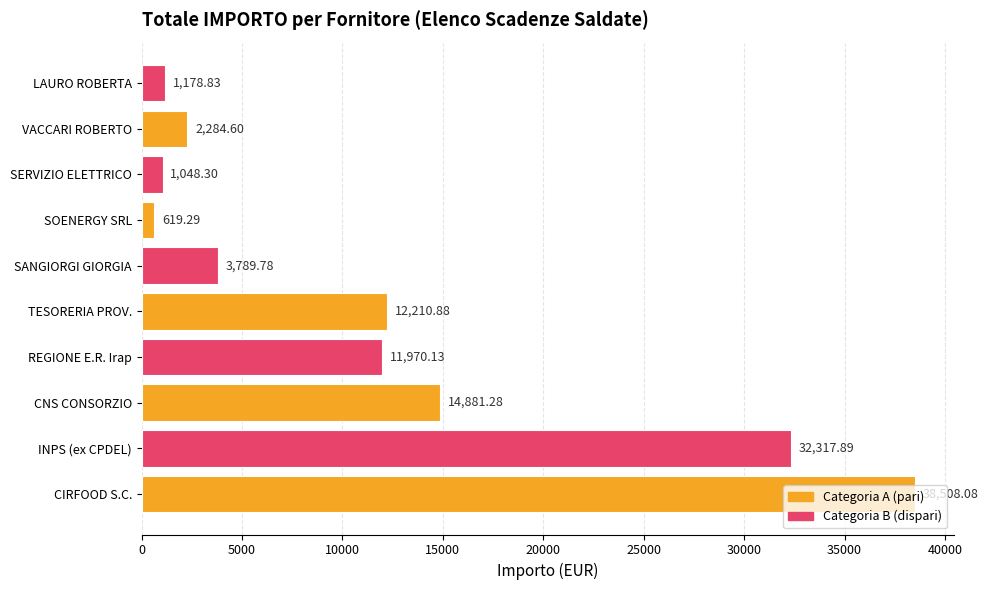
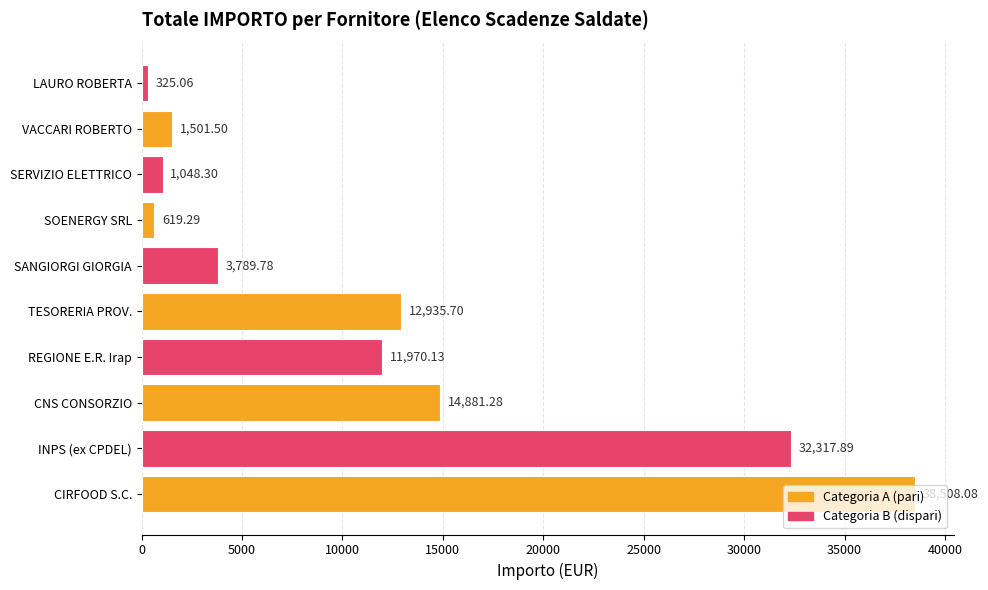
  {
-   "LAURO ROBERTA": "1,178.83",
-   "VACCARI ROBERTO": "2,284.60",
+   "LAURO ROBERTA": "325.06",
+   "VACCARI ROBERTO": "1,501.50",
    "SERVIZIO ELETTRICO": "1,048.30",
    "SOENERGY SRL": "619.29",
    "SANGIORGI GIORGIA": "3,789.78",
-   "TESORERIA PROV.": "12,210.88",
+   "TESORERIA PROV.": "12,935.70",
    "REGIONE E.R. Irap": "11,970.13",
    "CNS CONSORZIO": "14,881.28",
    "INPS (ex CPDEL)": "32,317.89"
  }
